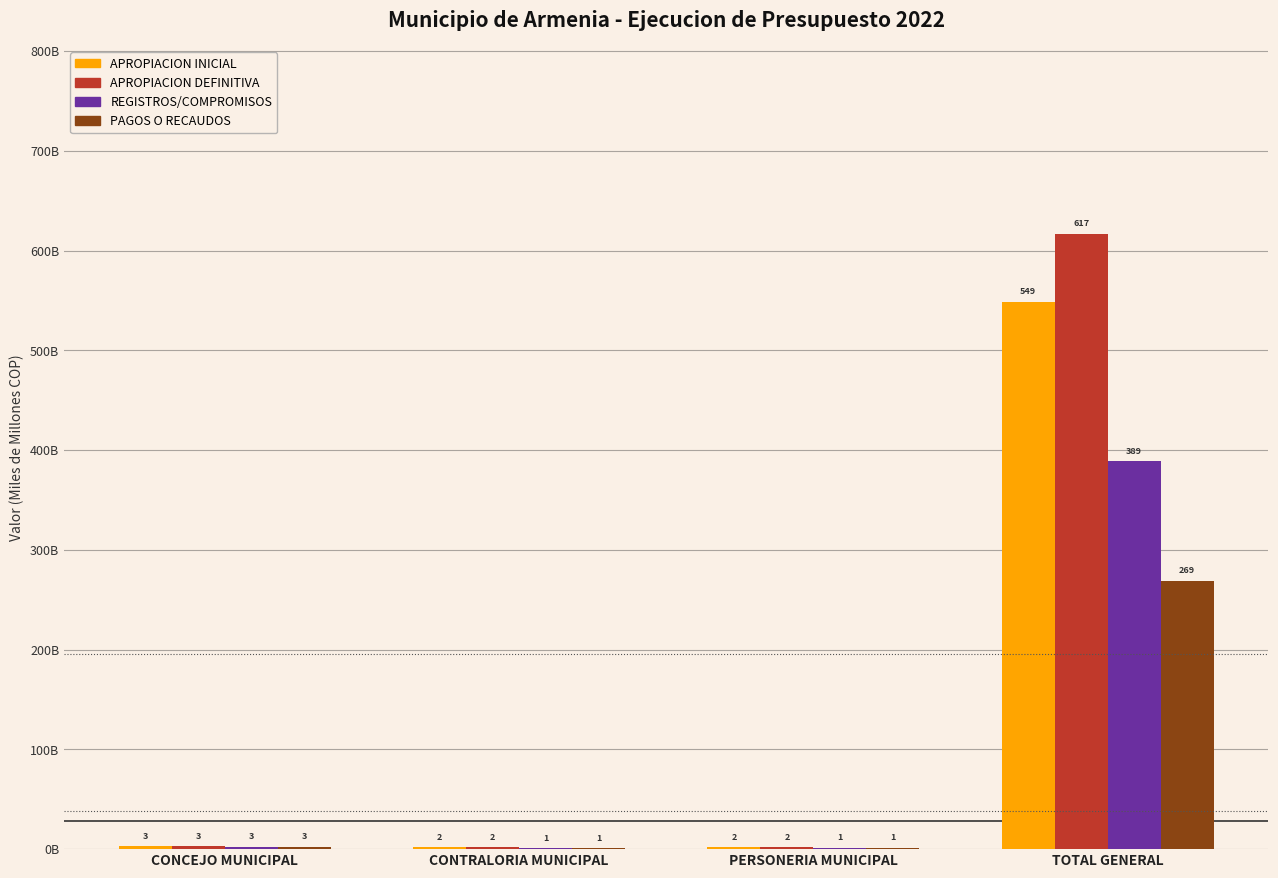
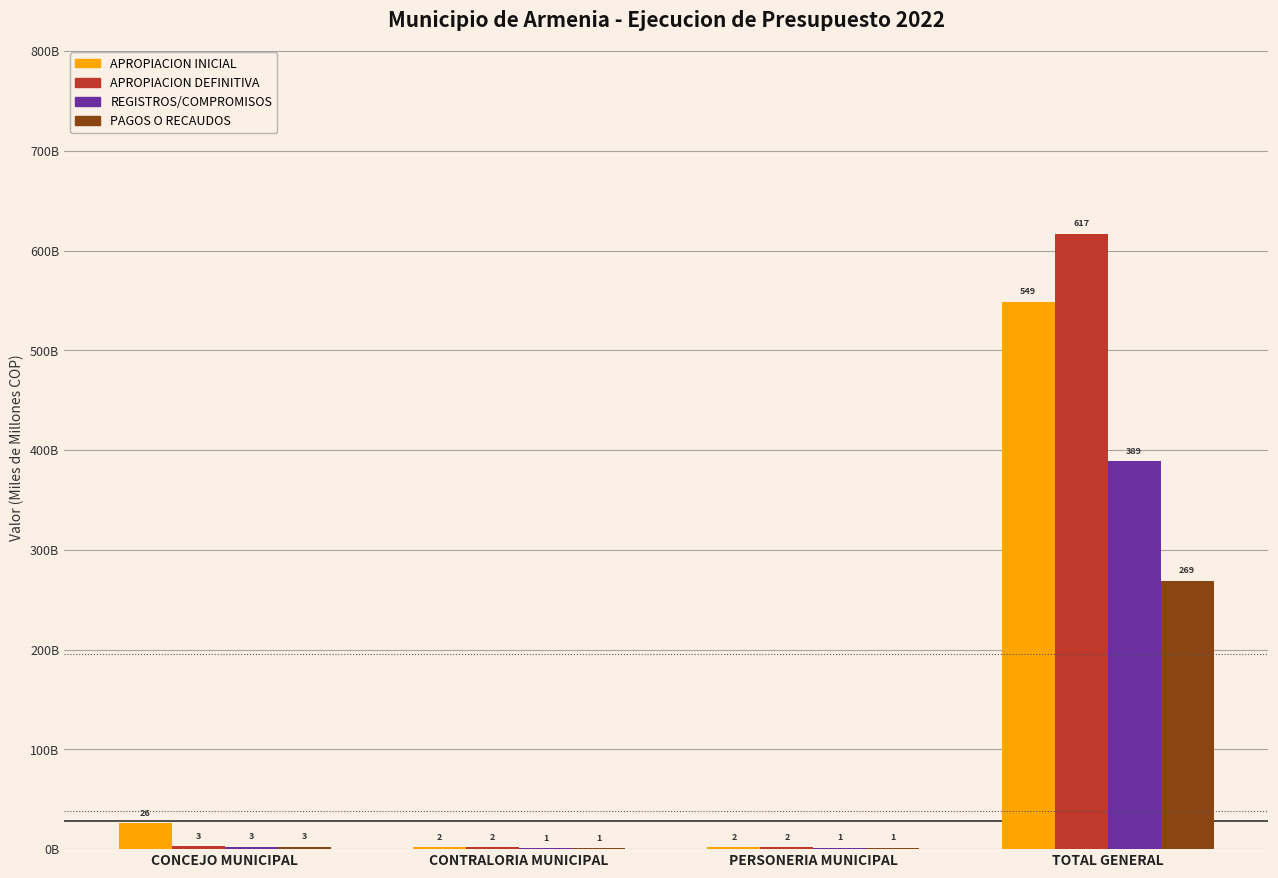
  {
    "APROPIACION INICIAL": {
-     "CONCEJO MUNICIPAL": 3,
+     "CONCEJO MUNICIPAL": 26,
      "CONTRALORIA MUNICIPAL": 2,
      "PERSONERIA MUNICIPAL": 2,
      "TOTAL GENERAL": 549
    },
    "REGISTROS/COMPROMISOS": {
      "CONCEJO MUNICIPAL": 3,
      "CONTRALORIA MUNICIPAL": 1,
      "PERSONERIA MUNICIPAL": 1,
      "TOTAL GENERAL": 389
    }
  }
